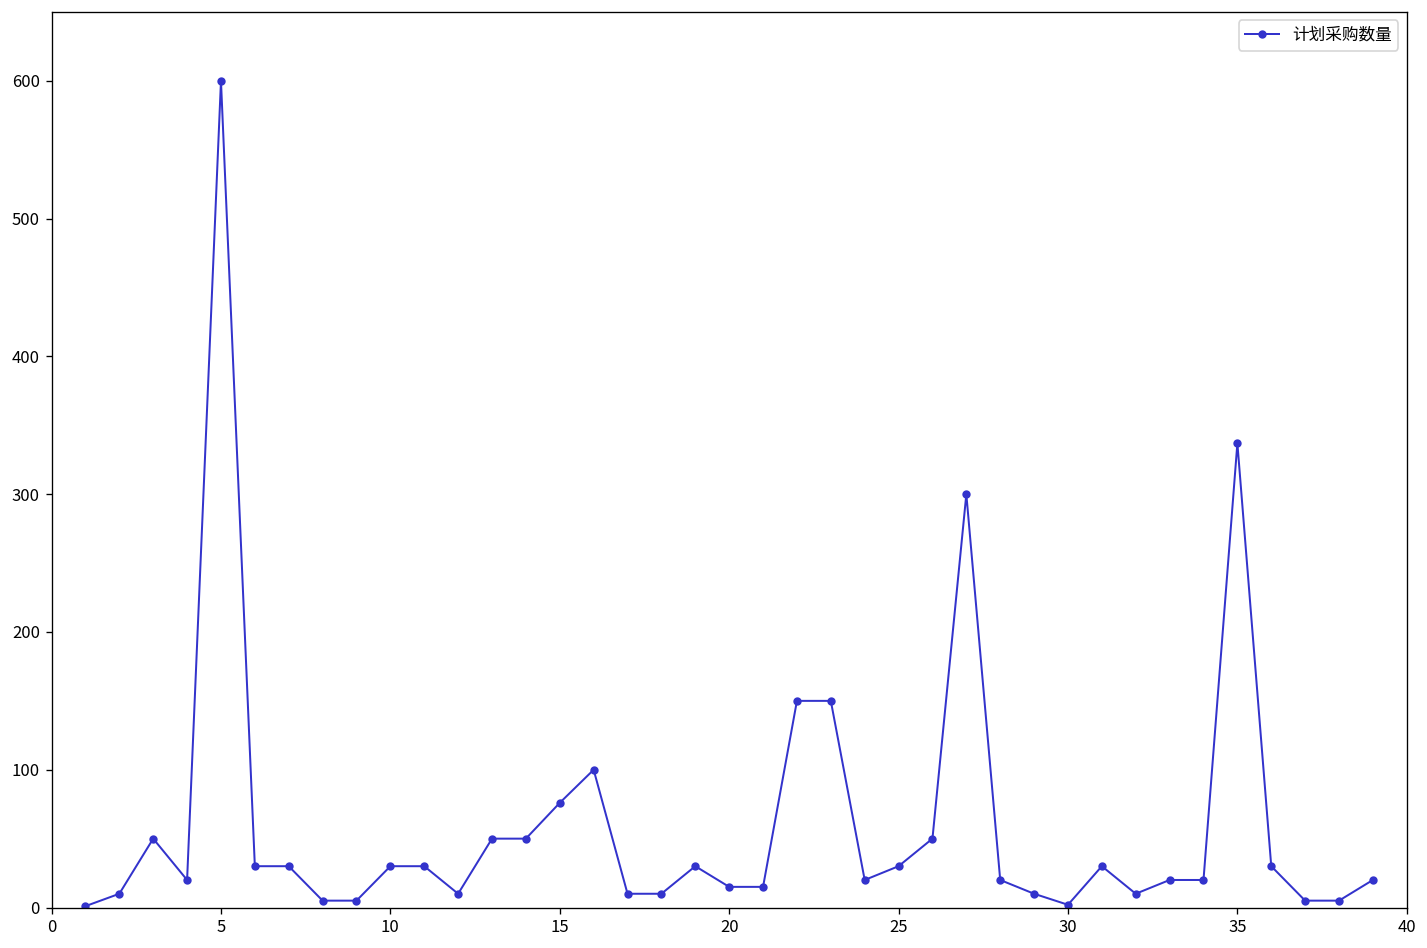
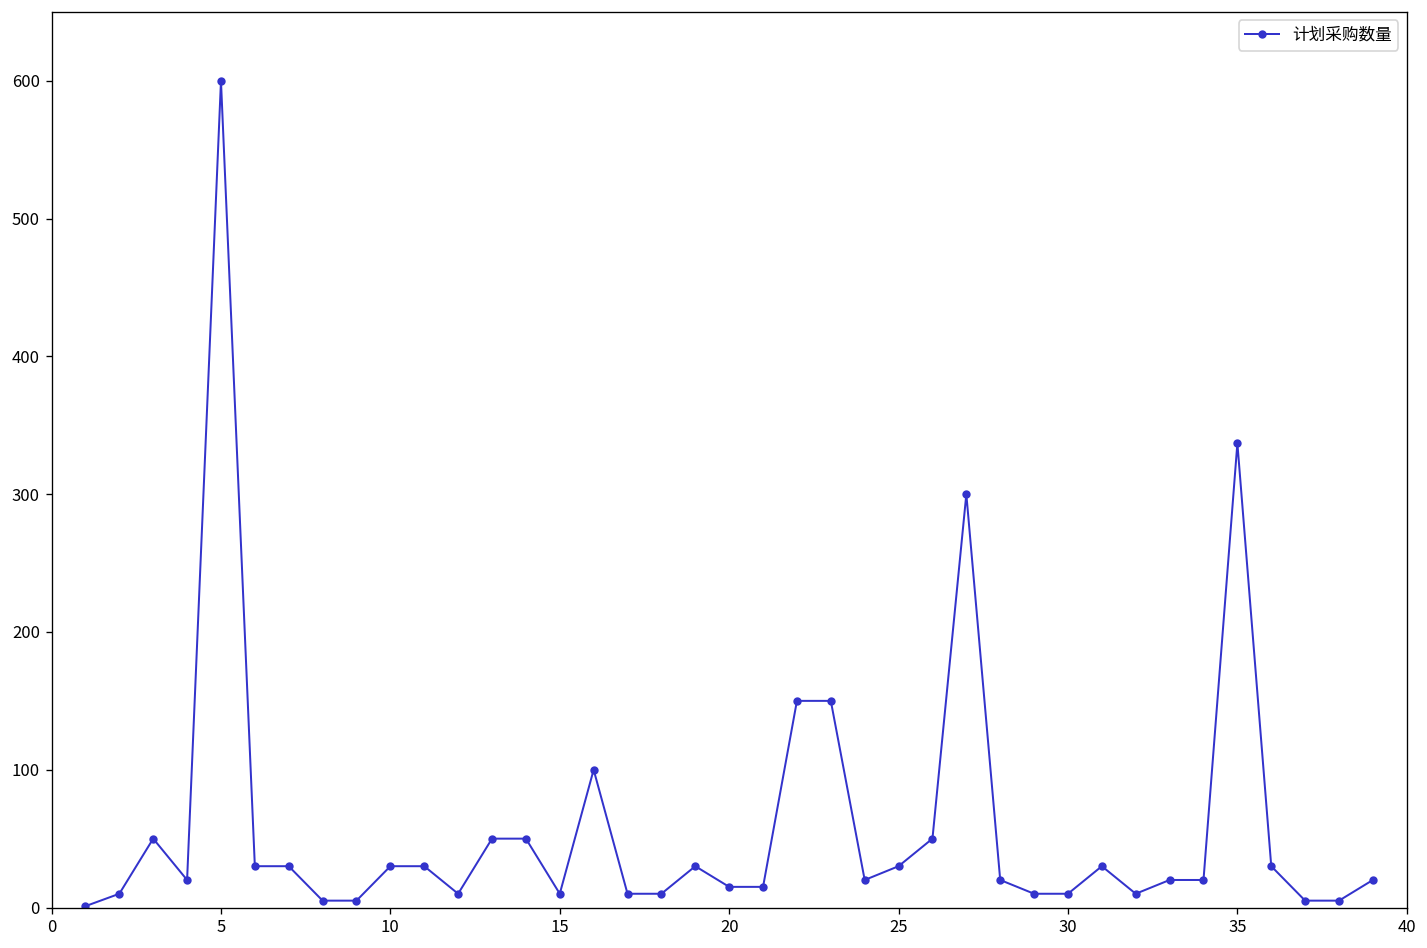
  {
    "5": 600,
    "10": 30,
-   "15": 76,
+   "15": 10,
    "20": 15,
    "25": 30,
-   "30": 2,
+   "30": 10,
    "35": 337
  }
